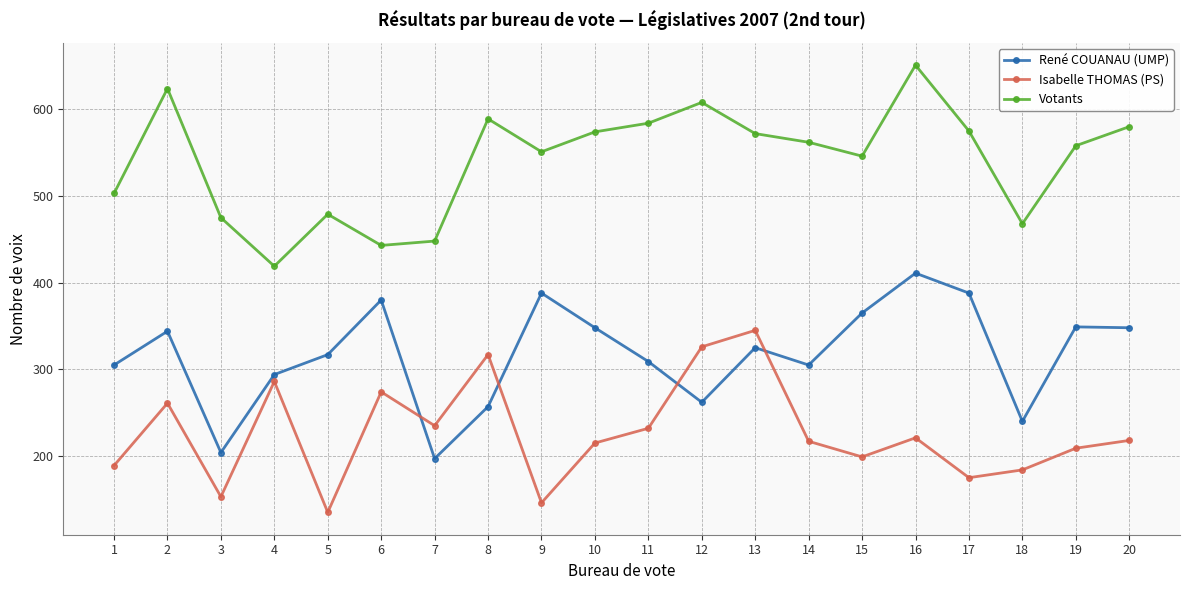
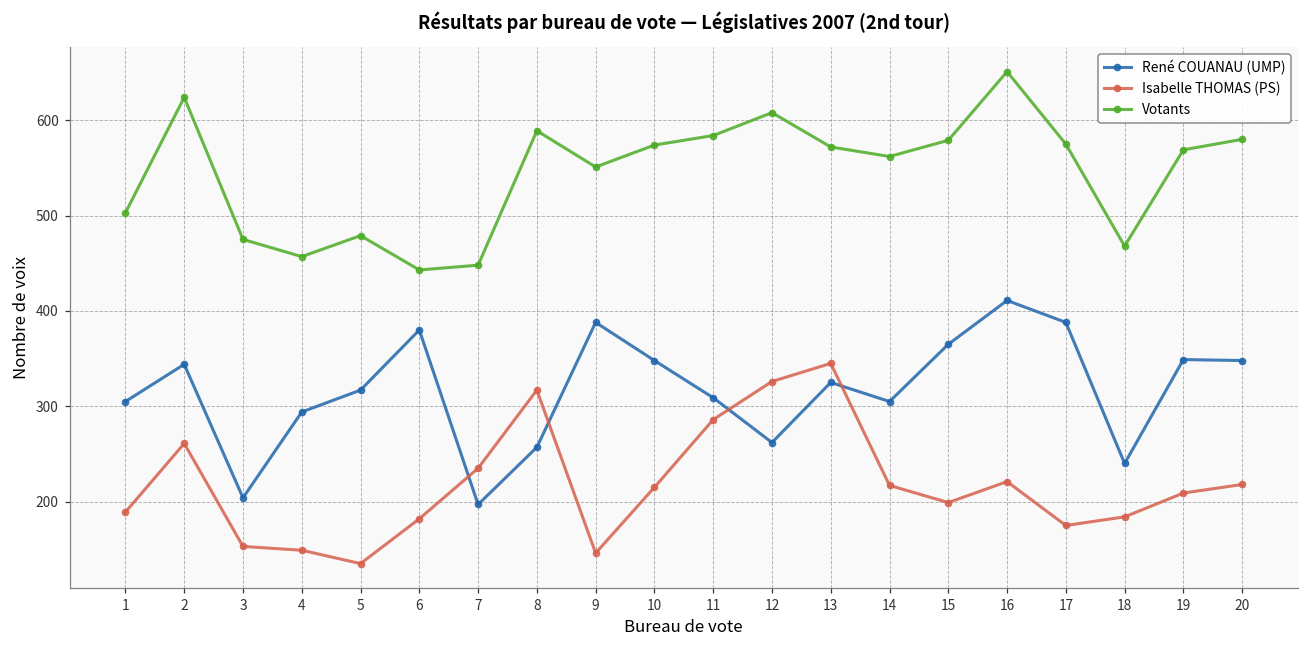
  {
    "René COUANAU (UMP)": {
      "1": 310,
      "2": 340,
      "3": 200,
      "4": 290,
      "5": 320,
      "6": 380,
      "7": 200,
      "8": 260,
      "9": 390,
      "10": 350,
      "11": 310,
      "12": 260,
      "13": 330,
      "14": 310,
      "15": 370,
      "16": 410,
      "17": 390,
      "18": 240,
      "19": 350,
      "20": 350
    },
    "Isabelle THOMAS (PS)": {
      "1": 190,
      "2": 260,
      "3": 150,
-     "4": 290,
+     "4": 150,
      "5": 140,
-     "6": 270,
+     "6": 180,
      "7": 240,
      "8": 320,
      "9": 150,
      "10": 220,
-     "11": 230,
+     "11": 290,
      "12": 330,
      "13": 350,
      "14": 220,
      "15": 200,
      "16": 220,
      "17": 180,
      "18": 180,
      "19": 210,
      "20": 220
    },
    "Votants": {
      "1": 500,
      "2": 620,
      "3": 480,
-     "4": 420,
+     "4": 460,
      "5": 480,
      "6": 440,
      "7": 450,
      "8": 590,
      "9": 550,
      "10": 570,
      "11": 580,
      "12": 610,
      "13": 570,
      "14": 560,
-     "15": 550,
+     "15": 580,
      "16": 650,
      "17": 580,
      "18": 470,
-     "19": 560,
+     "19": 570,
      "20": 580
    }
  }
